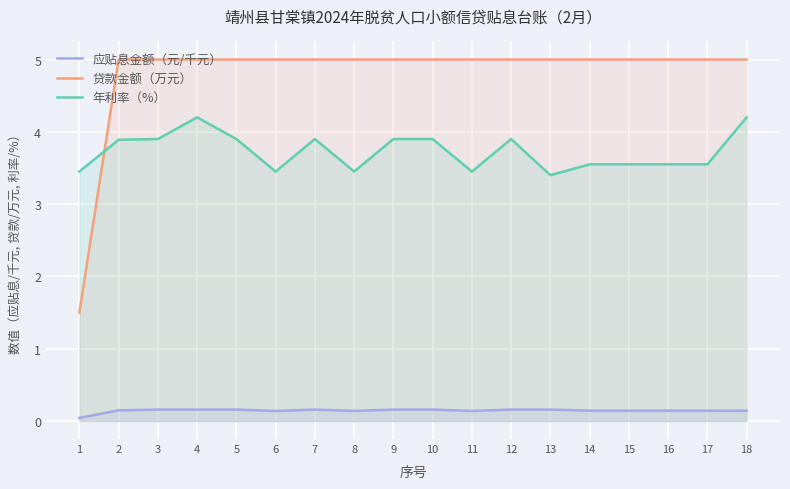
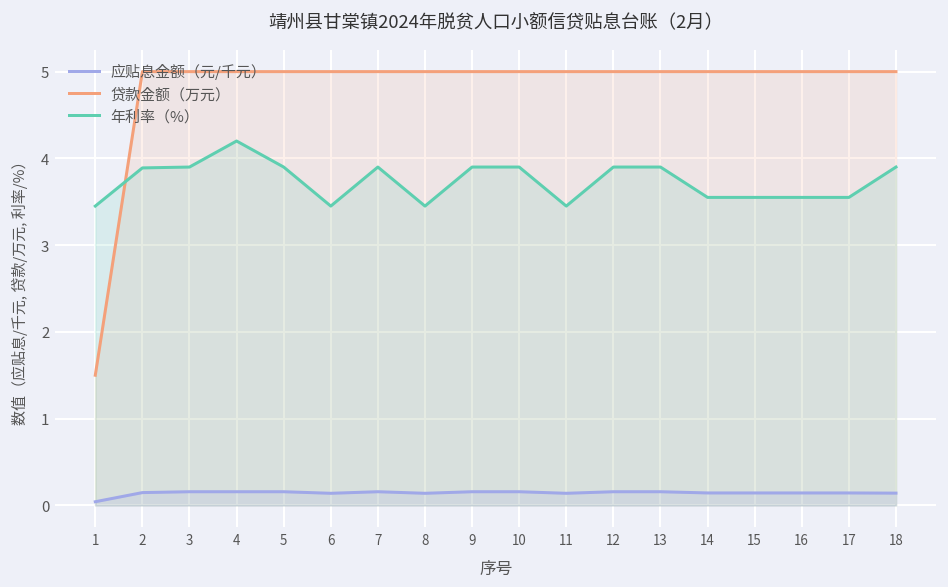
  {
    "应贴息金额（元/千元）": {
      "1": 0.0,
      "2": 0.1,
      "3": 0.2,
      "4": 0.2,
      "5": 0.2,
      "6": 0.1,
      "7": 0.2,
      "8": 0.1,
      "9": 0.2,
      "10": 0.2,
      "11": 0.1,
      "12": 0.2,
      "13": 0.2,
      "14": 0.1,
      "15": 0.1,
      "16": 0.1,
      "17": 0.1,
      "18": 0.1
    },
    "贷款金额（万元）": {
      "1": 1.5,
      "2": 5.0,
      "3": 5.0,
      "4": 5.0,
      "5": 5.0,
      "6": 5.0,
      "7": 5.0,
      "8": 5.0,
      "9": 5.0,
      "10": 5.0,
      "11": 5.0,
      "12": 5.0,
      "13": 5.0,
      "14": 5.0,
      "15": 5.0,
      "16": 5.0,
      "17": 5.0,
      "18": 5.0
    },
    "年利率（%）": {
      "1": 3.5,
      "2": 3.9,
      "3": 3.9,
      "4": 4.2,
      "5": 3.9,
      "6": 3.5,
      "7": 3.9,
      "8": 3.5,
      "9": 3.9,
      "10": 3.9,
      "11": 3.5,
      "12": 3.9,
-     "13": 3.4,
+     "13": 3.9,
      "14": 3.6,
      "15": 3.6,
      "16": 3.6,
      "17": 3.6,
-     "18": 4.2
+     "18": 3.9
    }
  }
